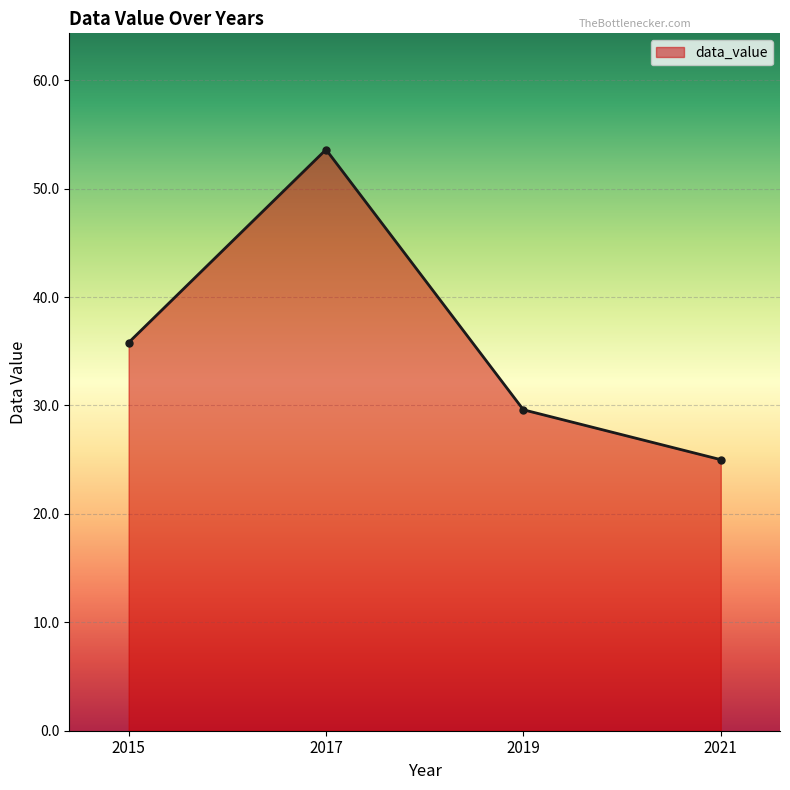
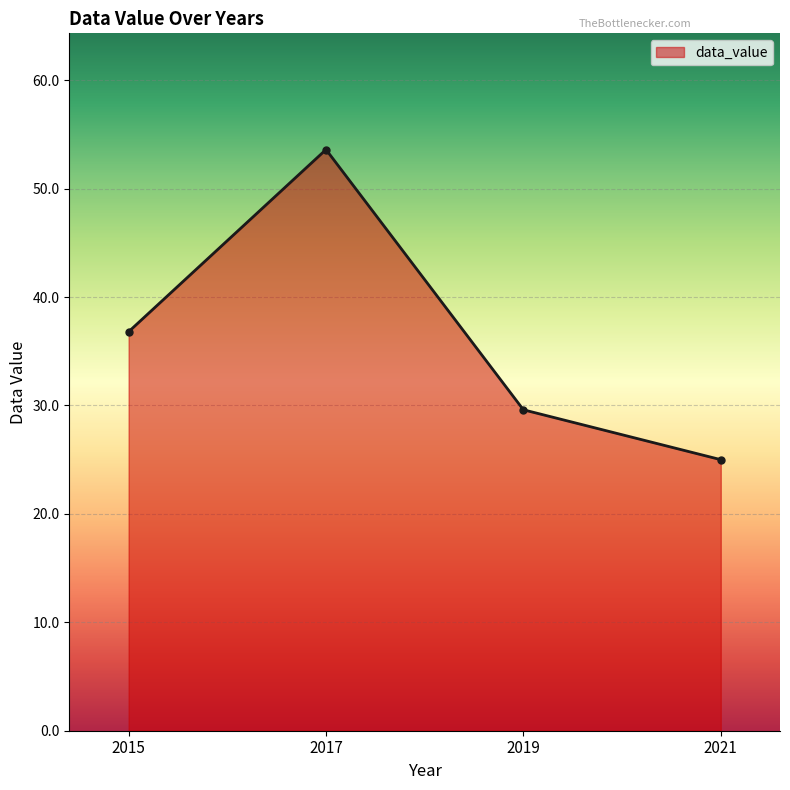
  {
-   "2015": 35.8,
+   "2015": 36.8,
    "2017": 53.6,
    "2019": 29.6,
    "2021": 25.0
  }
